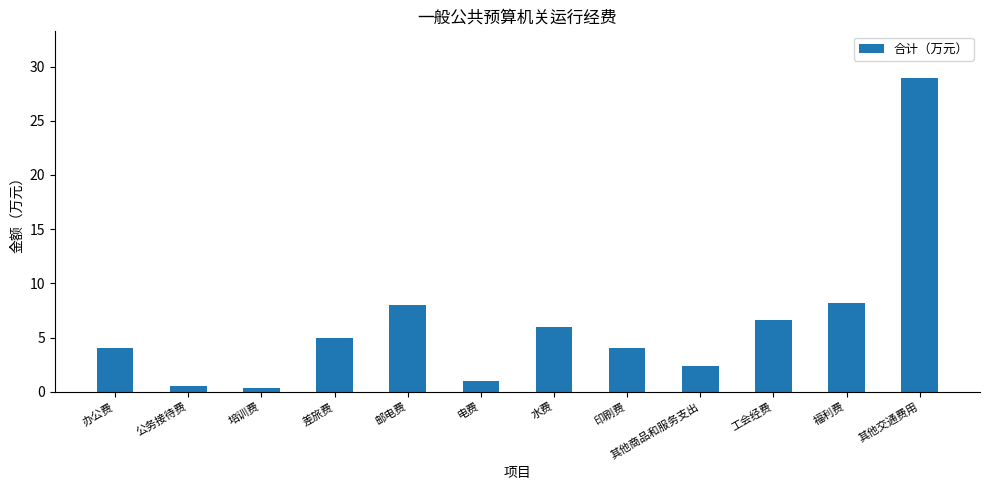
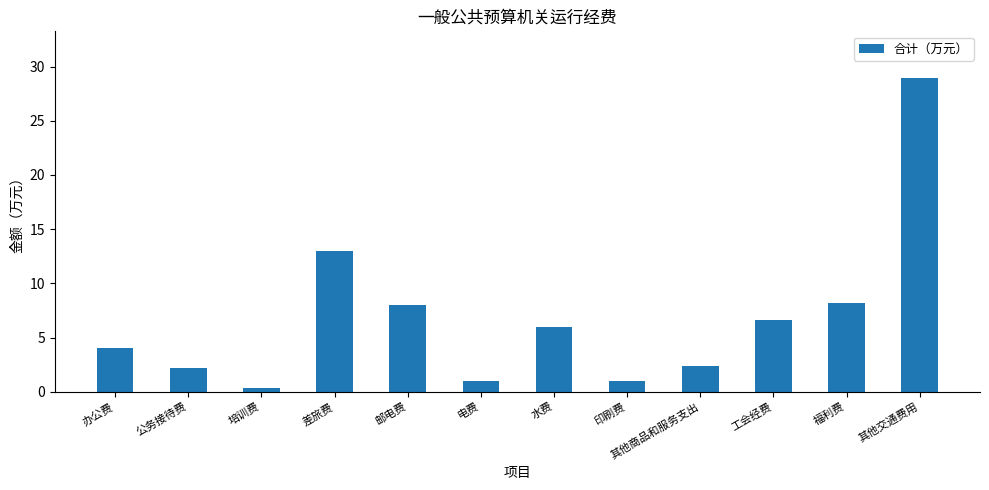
  {
    "办公费": 4.0,
-   "公务接待费": 0.6,
+   "公务接待费": 2.2,
    "培训费": 0.3,
-   "差旅费": 5,
+   "差旅费": 13,
    "邮电费": 8.0,
    "电费": 1.0,
    "水费": 6.0,
-   "印刷费": 4,
+   "印刷费": 1,
    "其他商品和服务支出": 2.3,
    "工会经费": 6.6,
    "福利费": 8.2,
    "其他交通费用": 28.9
  }
